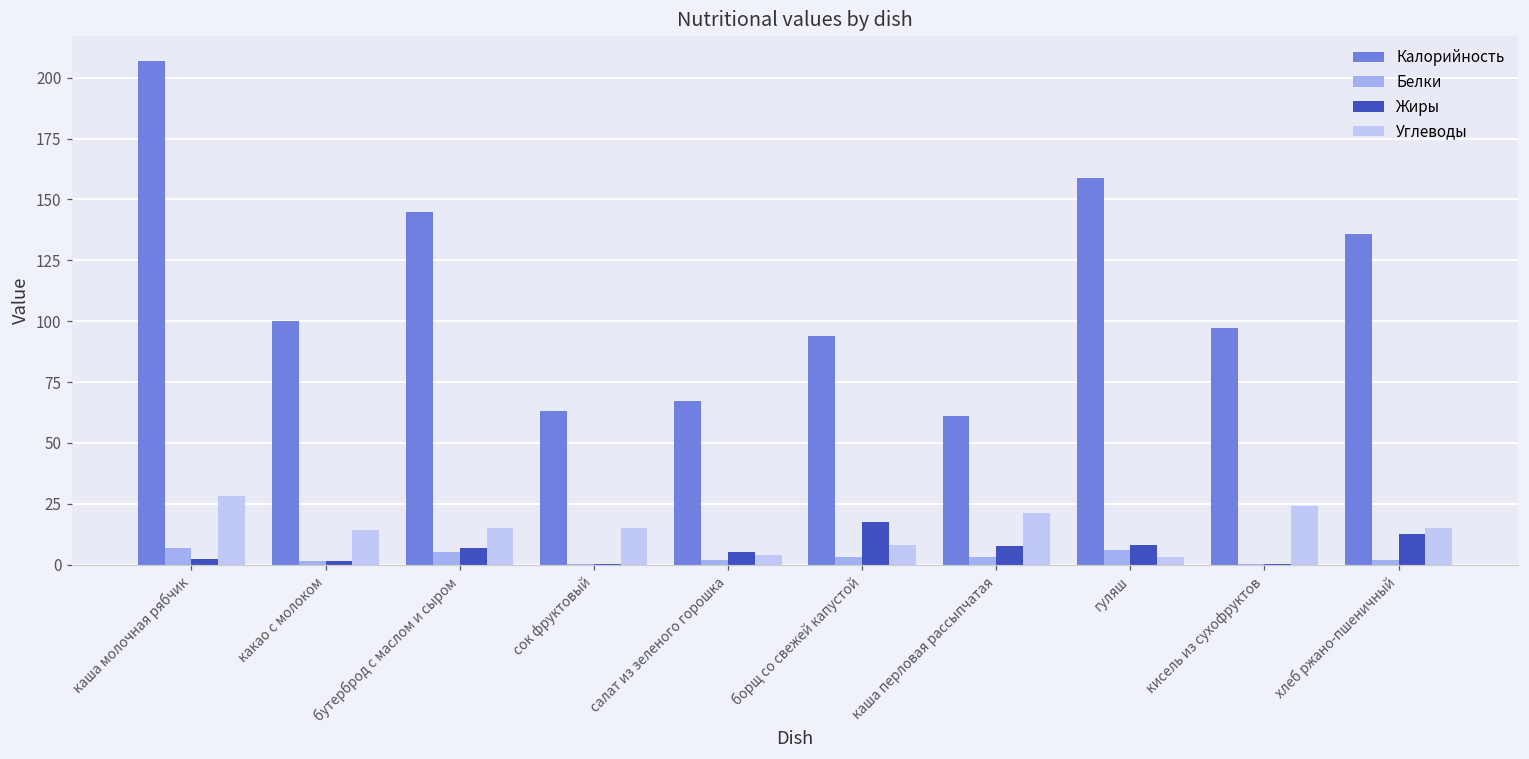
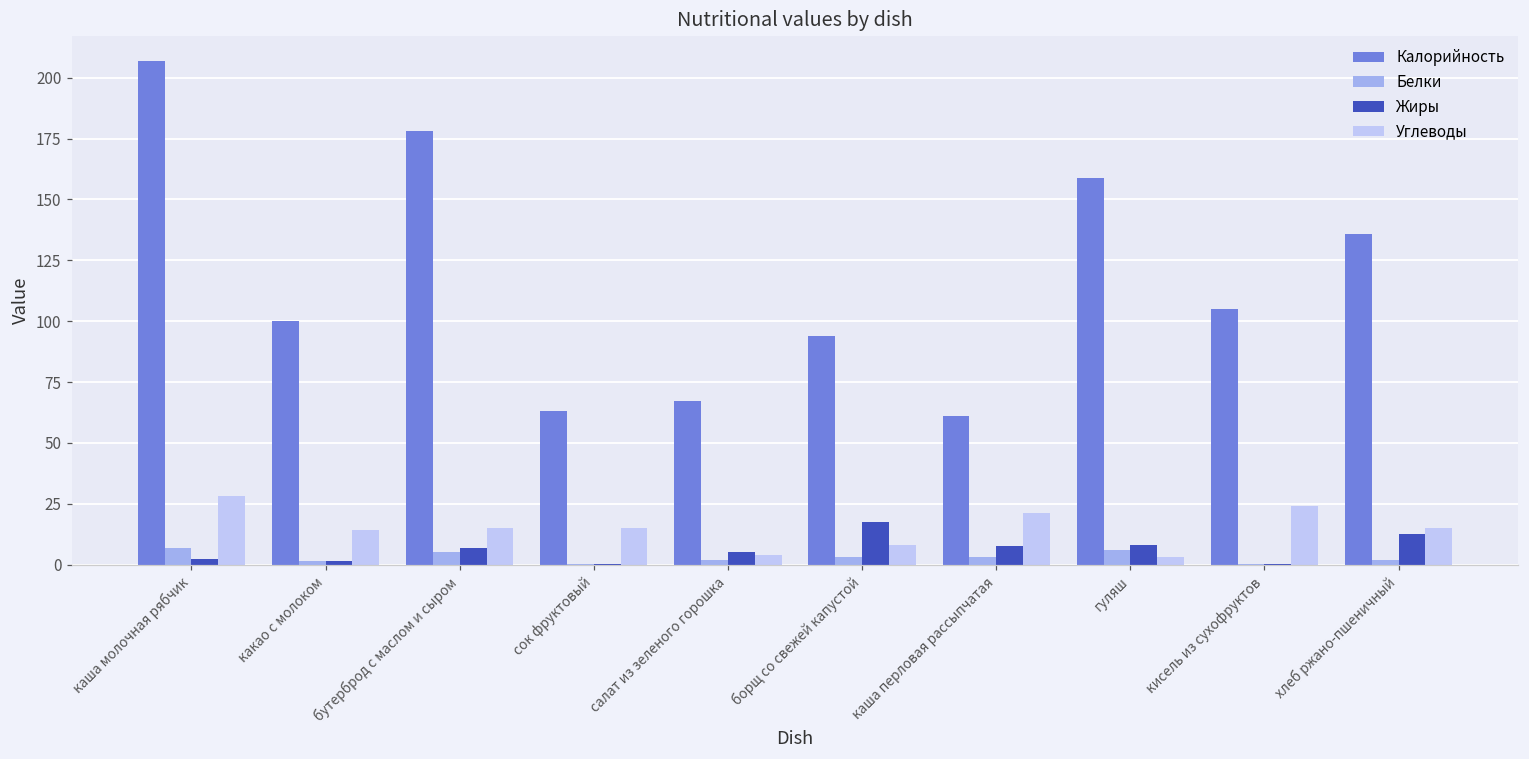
  {
    "Калорийность": {
      "каша молочная рябчик": 207,
      "какао с молоком": 100,
-     "бутерброд с маслом и сыром": 145,
+     "бутерброд с маслом и сыром": 178,
      "сок фруктовый": 63,
      "салат из зеленого горошка": 67,
      "борщ со свежей капустой": 94,
      "каша перловая рассыпчатая": 61,
      "гуляш": 159,
-     "кисель из сухофруктов": 97,
+     "кисель из сухофруктов": 105,
      "хлеб ржано-пшеничный": 136
    },
    "Жиры": {
      "каша молочная рябчик": 2,
      "какао с молоком": 1,
      "бутерброд с маслом и сыром": 7,
      "салат из зеленого горошка": 5,
      "борщ со свежей капустой": 17,
      "каша перловая рассыпчатая": 8,
      "гуляш": 8,
      "хлеб ржано-пшеничный": 12
    }
  }
